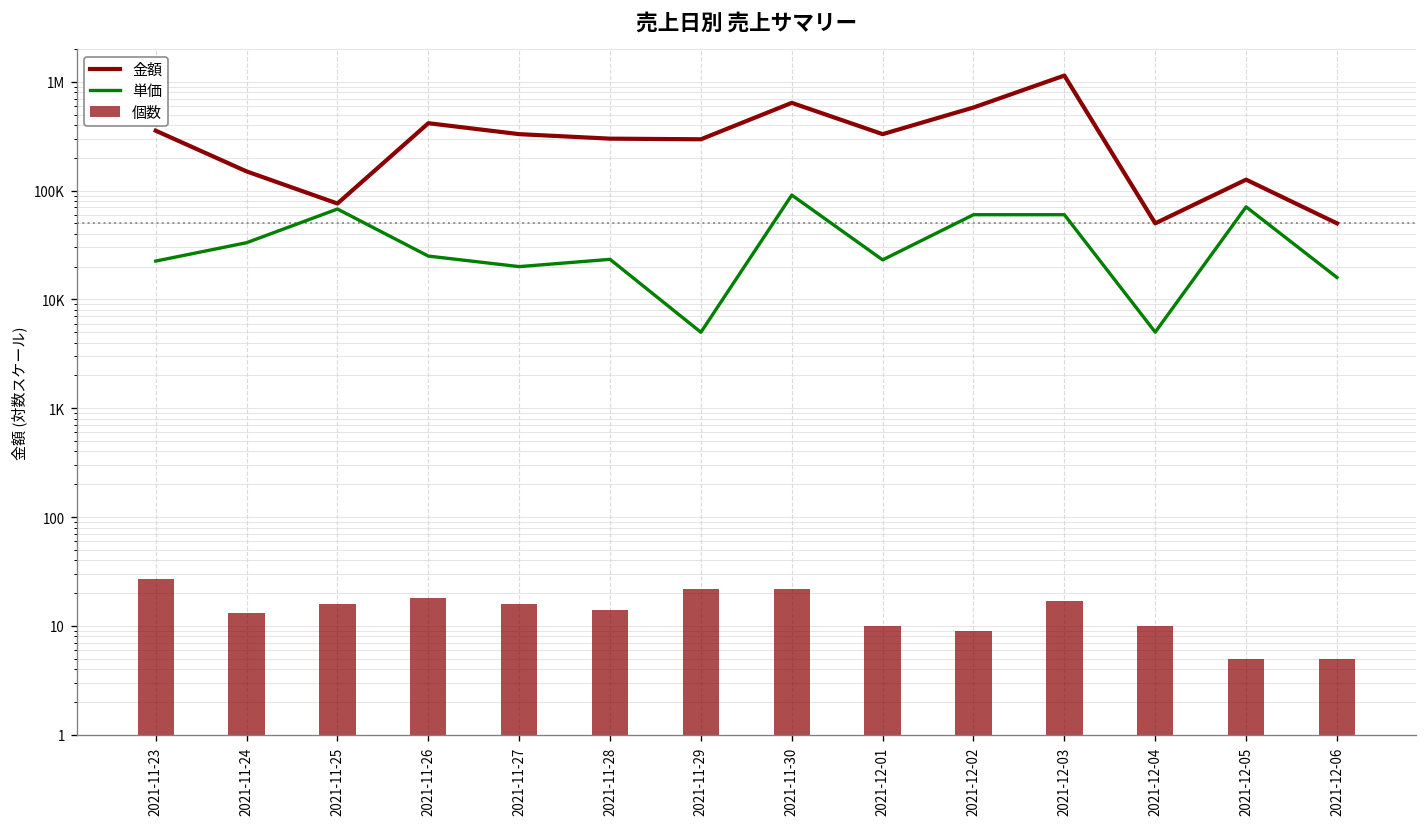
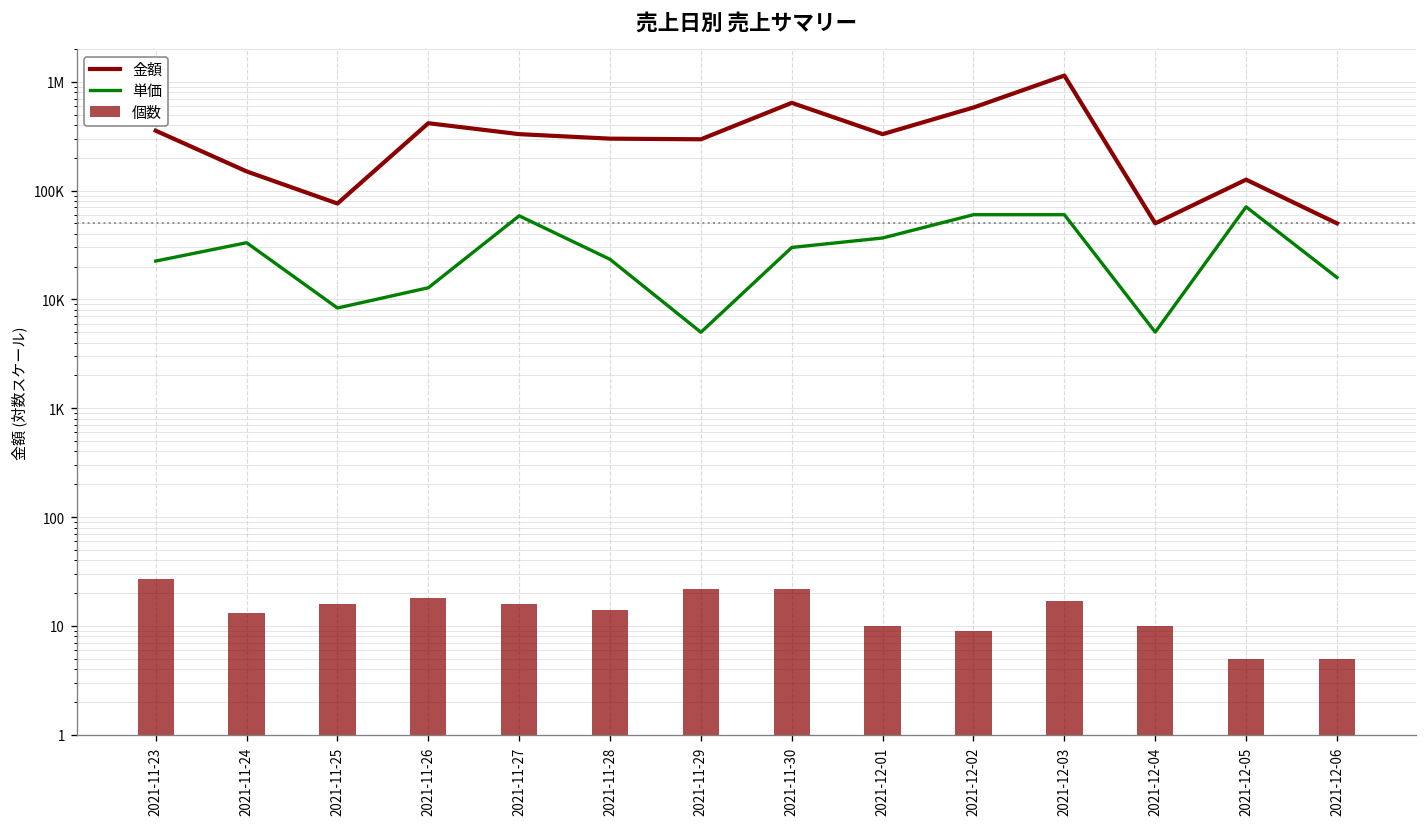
  {
    "単価": {
      "2021-11-23": 23000,
      "2021-11-24": 33000,
-     "2021-11-25": 70000,
-     "2021-11-26": 25000,
-     "2021-11-27": 20000,
+     "2021-11-25": 8000,
+     "2021-11-26": 13000,
+     "2021-11-27": 60000,
      "2021-11-28": 23000,
      "2021-11-29": 5000,
-     "2021-11-30": 90000,
-     "2021-12-01": 23000,
+     "2021-11-30": 30000,
+     "2021-12-01": 37000,
      "2021-12-02": 60000,
      "2021-12-03": 60000,
      "2021-12-04": 5000,
      "2021-12-05": 70000,
      "2021-12-06": 16000
    }
  }
